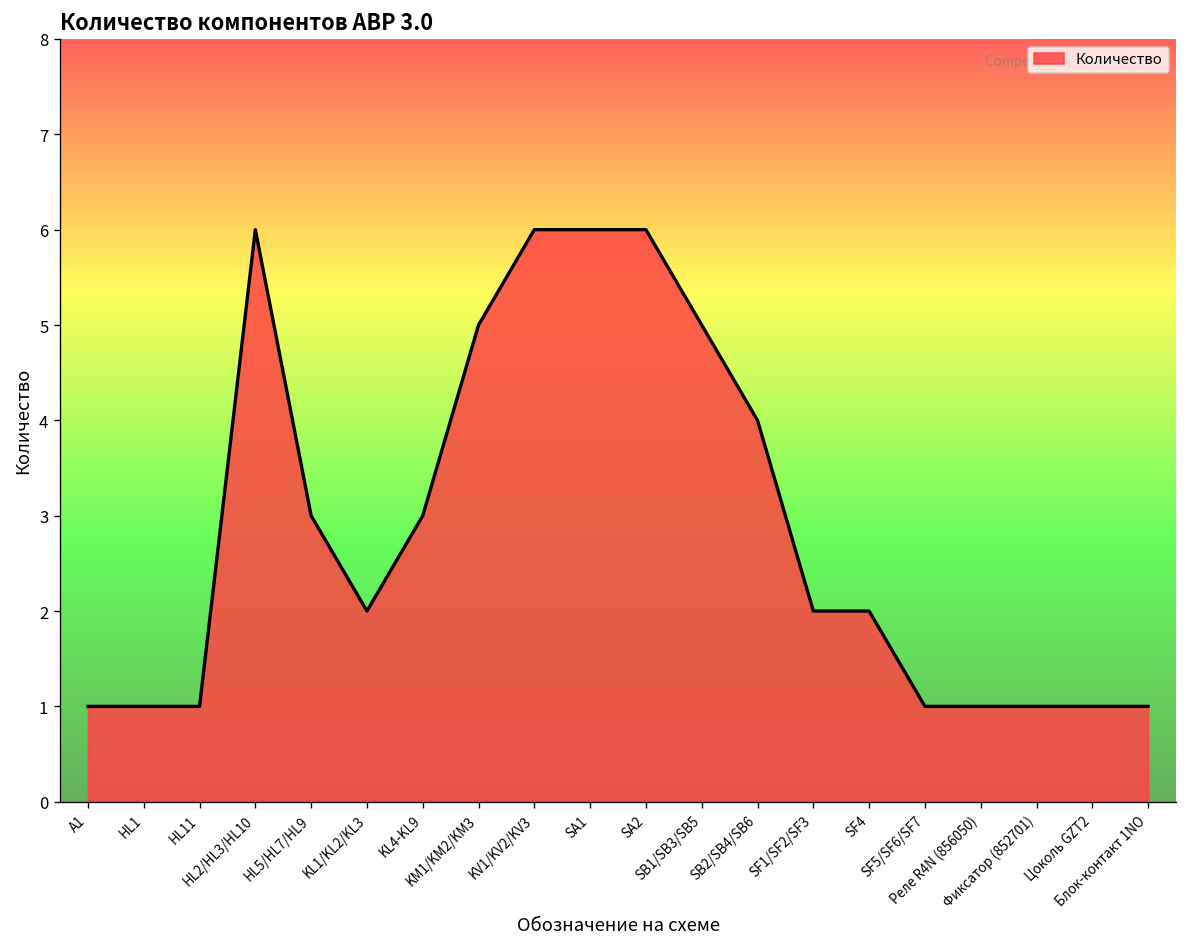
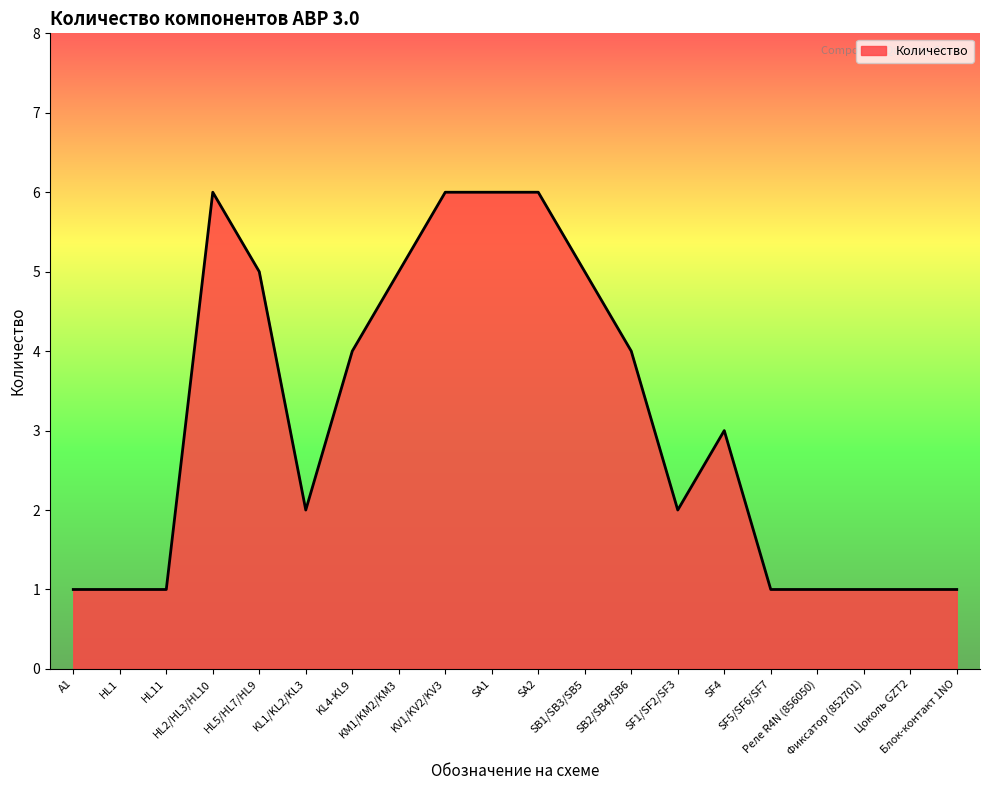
  {
    "A1": 1,
    "HL1": 1,
    "HL11": 1,
    "HL2/HL3/HL10": 6,
-   "HL5/HL7/HL9": 3,
+   "HL5/HL7/HL9": 5,
    "KL1/KL2/KL3": 2,
-   "KL4-KL9": 3,
+   "KL4-KL9": 4,
    "KM1/KM2/KM3": 5,
    "KV1/KV2/KV3": 6,
    "SA1": 6,
    "SA2": 6,
    "SB1/SB3/SB5": 5,
    "SB2/SB4/SB6": 4,
    "SF1/SF2/SF3": 2,
-   "SF4": 2,
+   "SF4": 3,
    "SF5/SF6/SF7": 1,
    "Реле R4N (856050)": 1,
    "Фиксатор (852701)": 1,
    "Цоколь GZT2": 1,
    "Блок-контакт 1NO": 1
  }
